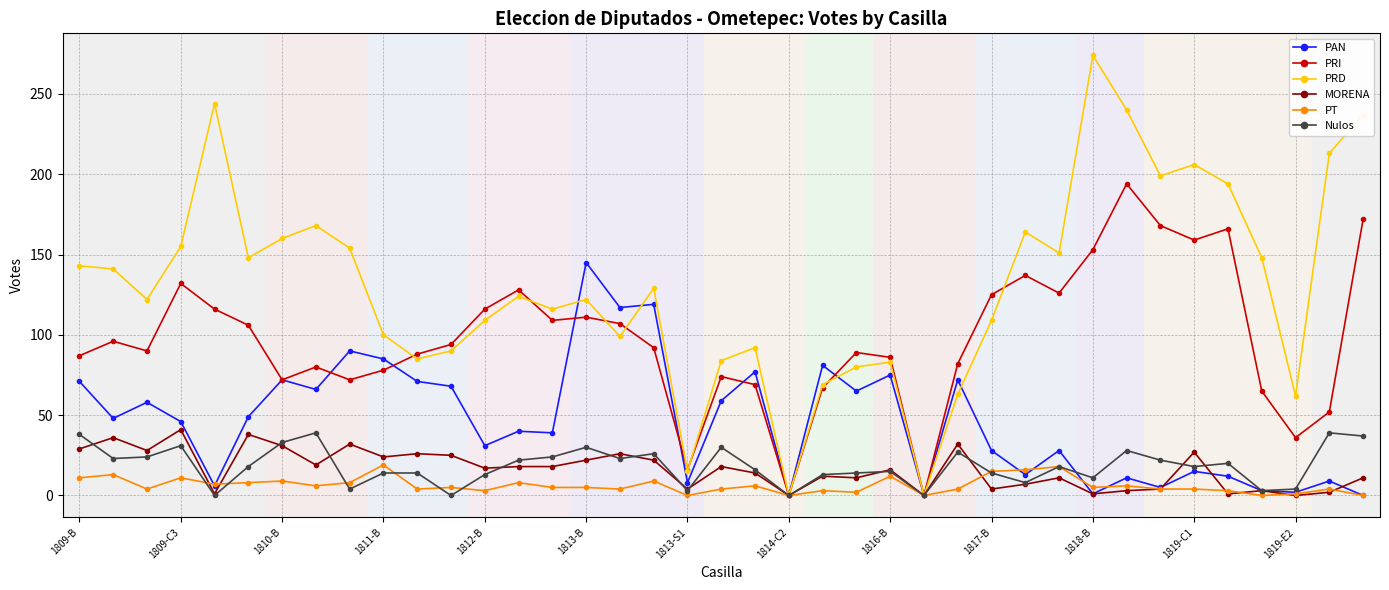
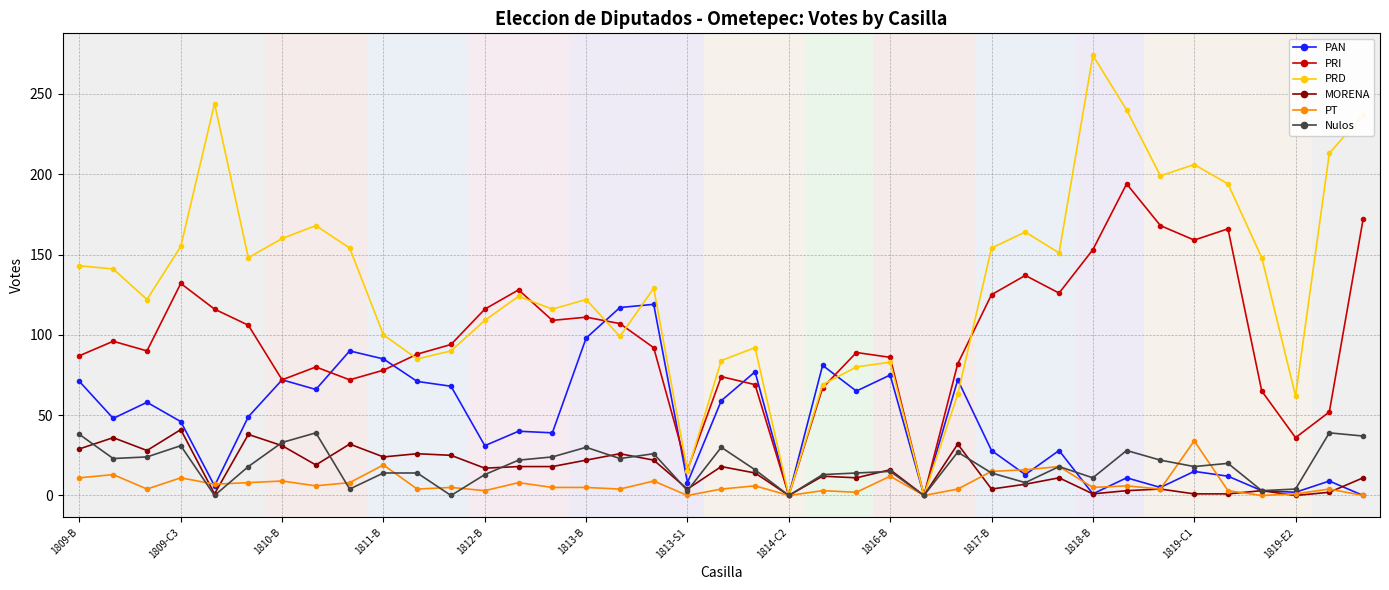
  {
    "PAN": {
      "1809-B": 71,
      "1809-C3": 46,
      "1811-B": 85,
      "1812-B": 31,
-     "1813-B": 145,
+     "1813-B": 98,
      "1813-S1": 8,
      "1816-B": 75,
      "1817-B": 28,
      "1819-C1": 15
    },
    "PRI": {
      "1809-B": 87,
      "1809-C3": 132,
      "1811-B": 78,
      "1812-B": 116,
      "1813-B": 111,
      "1816-B": 86,
      "1817-B": 125,
      "1818-B": 153,
      "1819-C1": 159,
      "1819-E2": 36
    },
    "PRD": {
      "1809-B": 143,
      "1809-C3": 155,
      "1810-B": 160,
      "1811-B": 100,
      "1812-B": 109,
      "1813-B": 122,
      "1816-B": 83,
-     "1817-B": 109,
+     "1817-B": 154,
      "1818-B": 274,
      "1819-C1": 206,
      "1819-E2": 62
    },
    "MORENA": {
      "1809-B": 29,
      "1809-C3": 41,
      "1810-B": 31,
      "1811-B": 24,
      "1812-B": 17,
      "1813-B": 22,
      "1817-B": 4,
-     "1819-C1": 27
+     "1819-C1": 1
    },
    "PT": {
      "1809-B": 11,
      "1809-C3": 11,
      "1810-B": 9,
      "1811-B": 19,
      "1812-B": 3,
      "1813-B": 5,
      "1813-S1": 0,
      "1816-B": 12,
      "1818-B": 5,
-     "1819-C1": 4
+     "1819-C1": 34
    },
    "Nulos": {
      "1809-B": 38,
      "1809-C3": 31,
      "1810-B": 33,
      "1811-B": 14,
      "1812-B": 13,
      "1813-B": 30,
      "1818-B": 11,
      "1819-C1": 18,
      "1819-E2": 4
    }
  }
